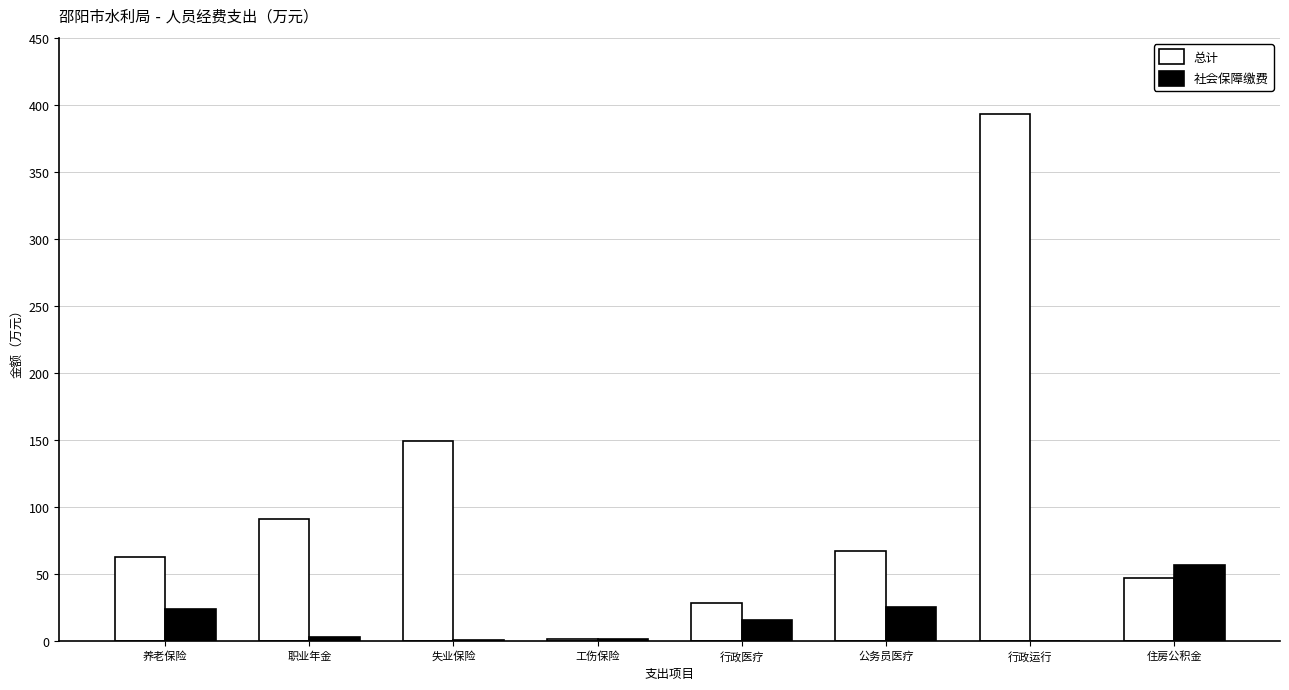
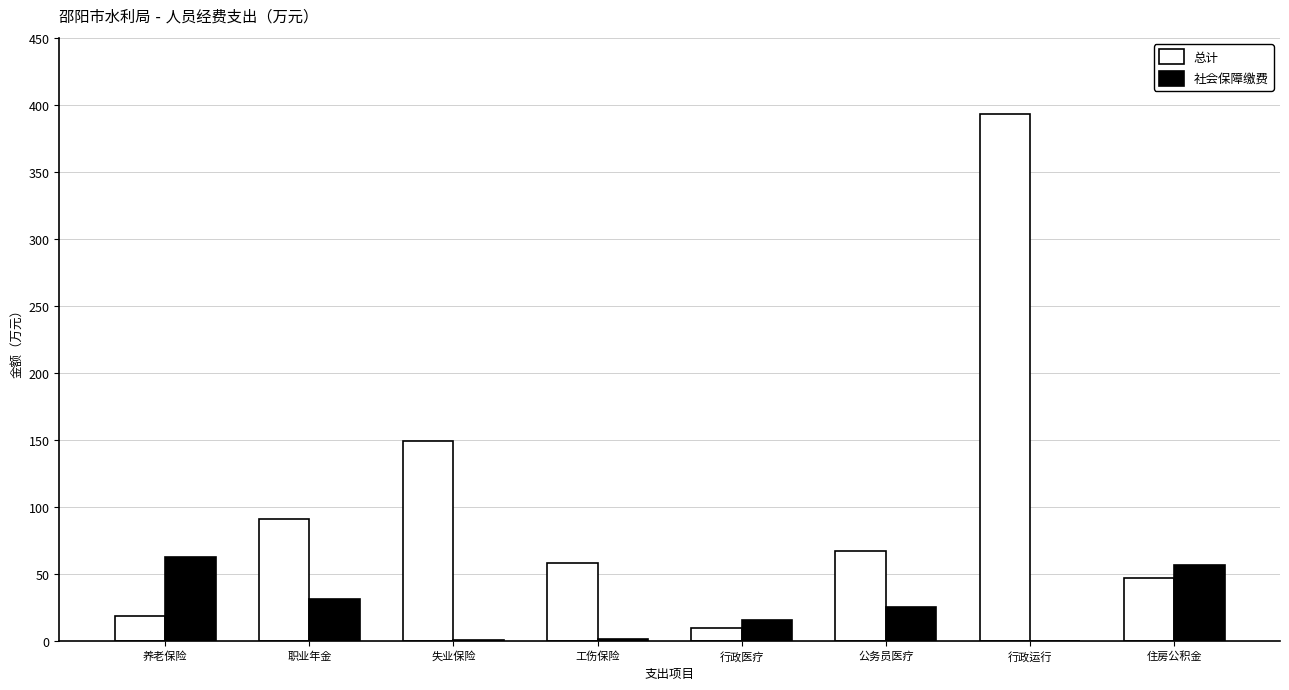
  {
    "总计": {
-     "养老保险": 63,
+     "养老保险": 18,
      "职业年金": 91,
      "失业保险": 149,
-     "工伤保险": 1,
-     "行政医疗": 28,
+     "工伤保险": 58,
+     "行政医疗": 10,
      "公务员医疗": 67,
      "行政运行": 393,
      "住房公积金": 47
    },
    "社会保障缴费": {
-     "养老保险": 24,
-     "职业年金": 3,
+     "养老保险": 63,
+     "职业年金": 31,
      "行政医疗": 16,
      "公务员医疗": 25,
      "行政运行": 0,
      "住房公积金": 57
    }
  }
